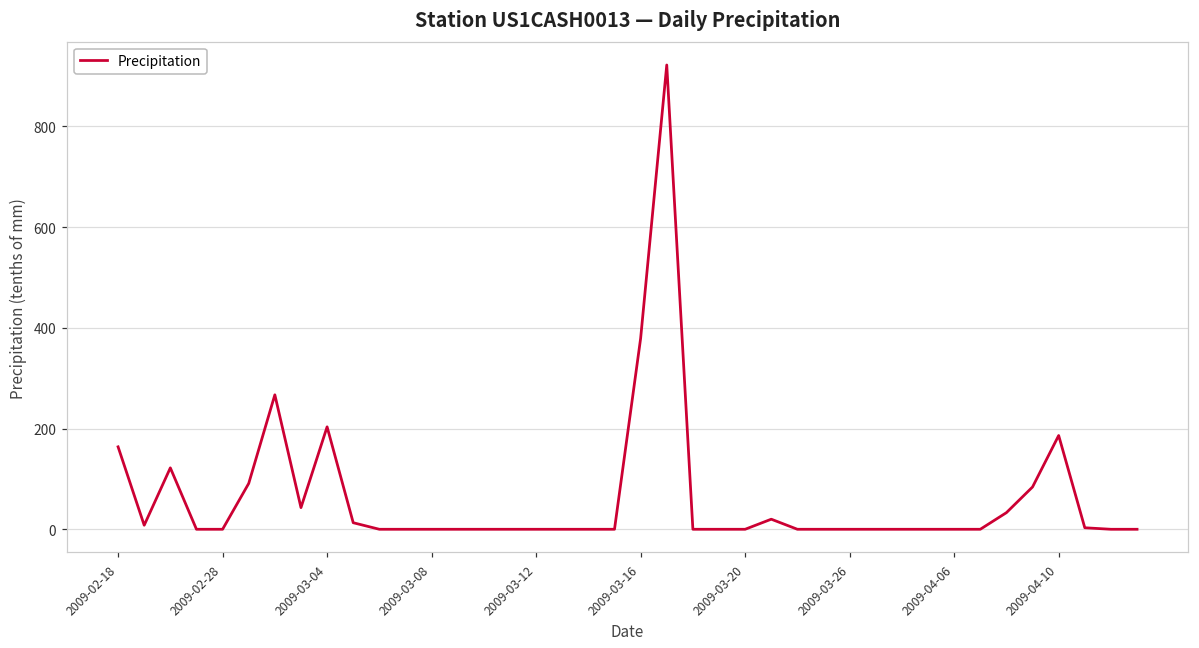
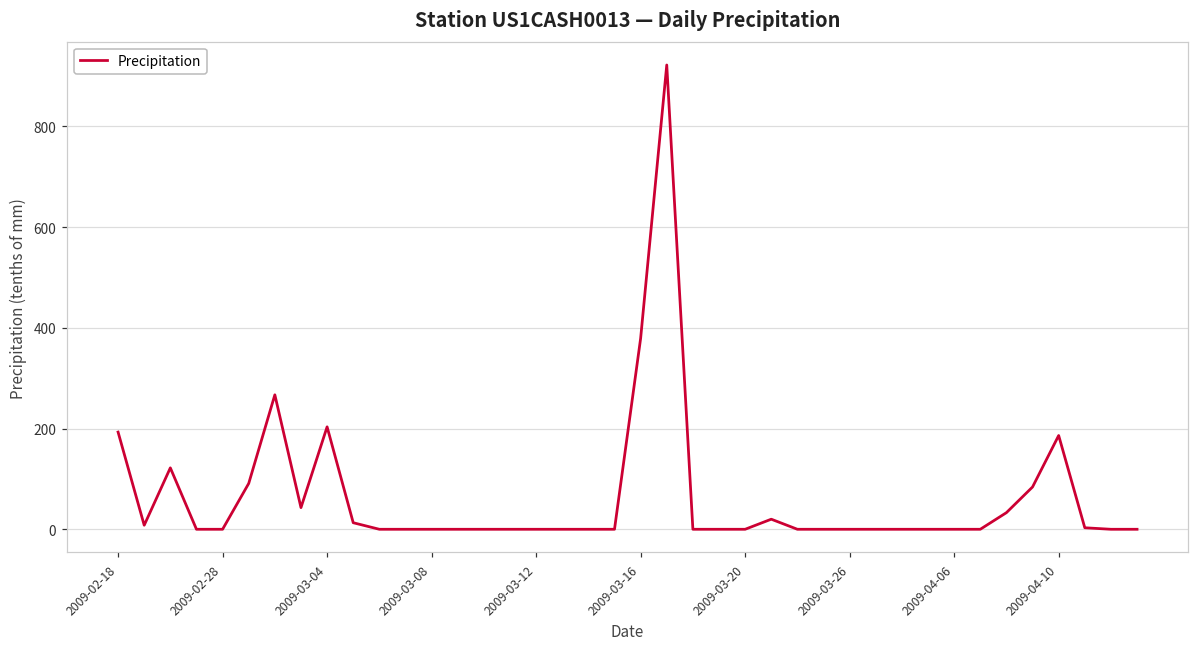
  {
-   "2009-02-18": 160,
+   "2009-02-18": 190,
    "2009-02-28": 0,
    "2009-03-04": 200,
    "2009-03-08": 0,
    "2009-03-12": 0,
    "2009-03-16": 380,
    "2009-03-20": 0,
    "2009-03-26": 0,
    "2009-04-06": 0,
    "2009-04-10": 190
  }
